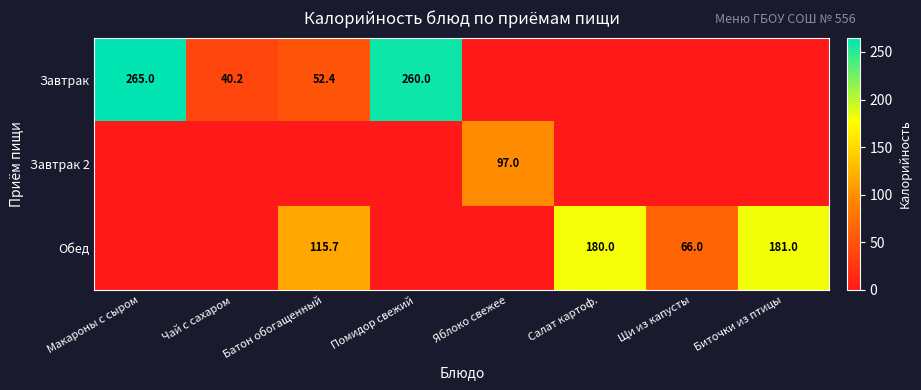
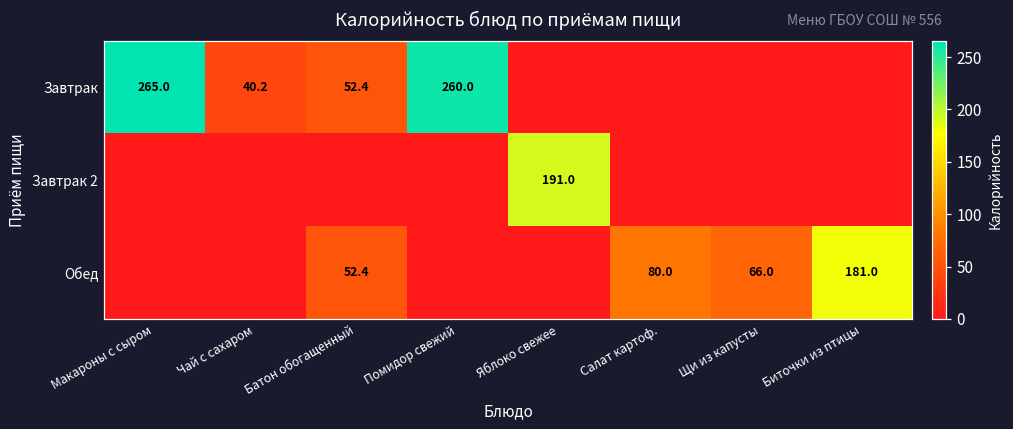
  {
    "Завтрак": {
      "Макароны с сыром": 265.0,
      "Чай с сахаром": 40.2,
      "Батон обогащенный": 52.4,
      "Помидор свежий": 260.0
    },
    "Завтрак 2": {
-     "Яблоко свежее": 97.0
+     "Яблоко свежее": 191.0
    },
    "Обед": {
-     "Батон обогащенный": 115.7,
-     "Салат картоф.": 180.0,
+     "Батон обогащенный": 52.4,
+     "Салат картоф.": 80.0,
      "Щи из капусты": 66.0,
      "Биточки из птицы": 181.0
    }
  }
